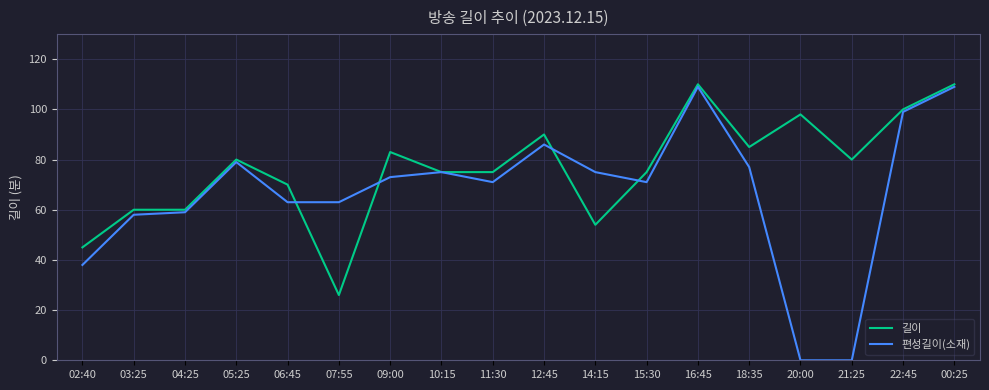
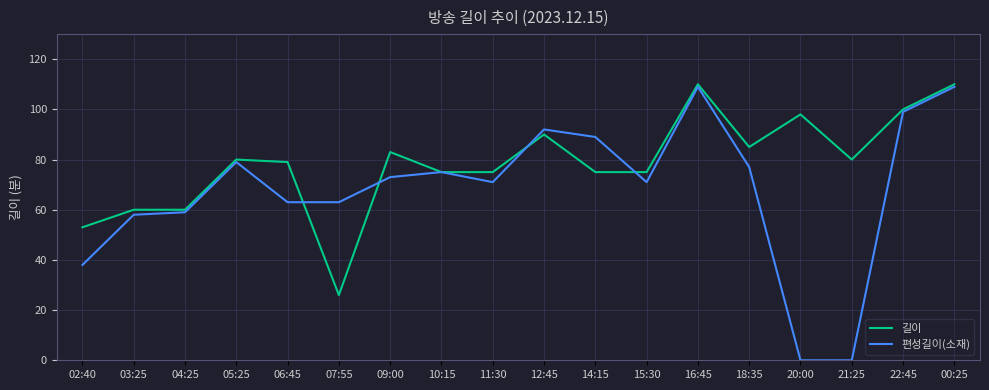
  {
    "길이": {
-     "02:40": 45,
+     "02:40": 53,
      "03:25": 60,
-     "06:45": 70,
+     "06:45": 79,
      "07:55": 26,
      "09:00": 83,
      "11:30": 75,
      "12:45": 90,
-     "14:15": 54,
+     "14:15": 75,
      "15:30": 75,
      "18:35": 85,
      "20:00": 98,
      "21:25": 80
    },
    "편성길이(소재)": {
      "02:40": 38,
      "03:25": 58,
      "06:45": 63,
      "07:55": 63,
      "09:00": 73,
      "11:30": 71,
-     "12:45": 86,
-     "14:15": 75,
+     "12:45": 92,
+     "14:15": 89,
      "15:30": 71,
      "18:35": 77,
      "20:00": 0,
      "21:25": 0
    }
  }
